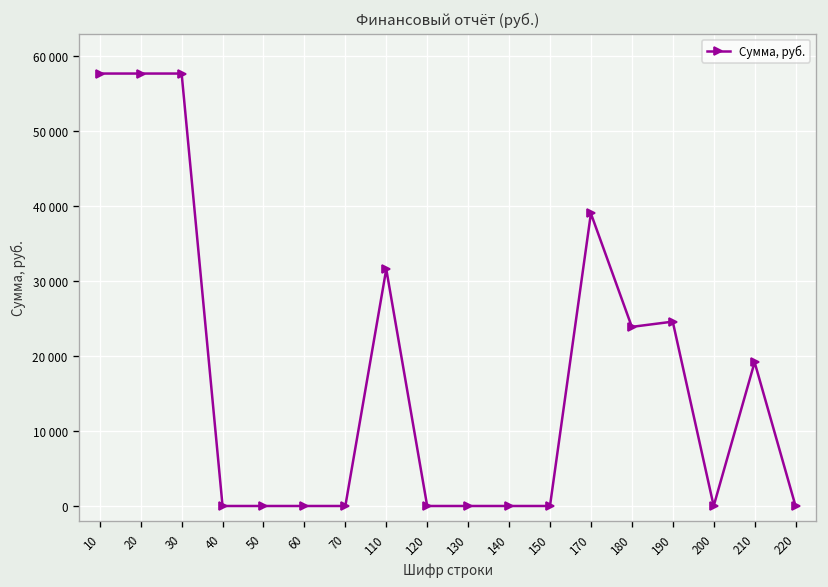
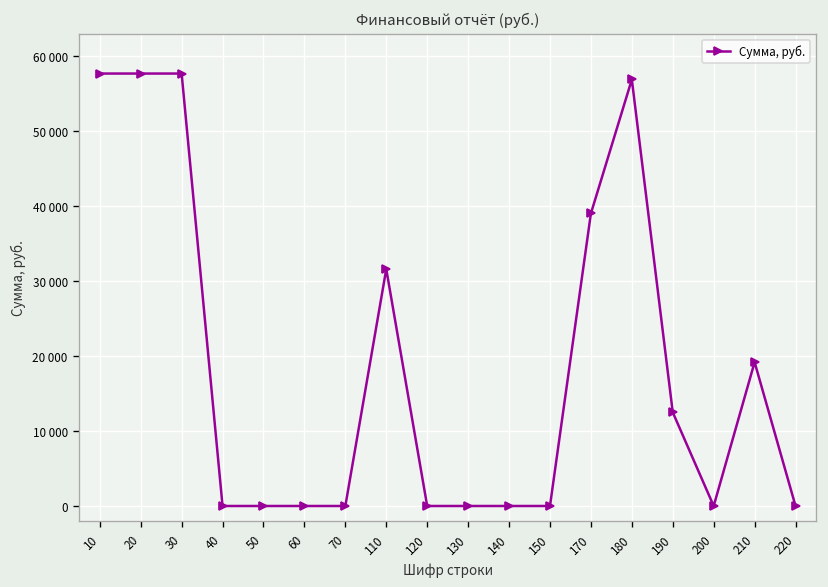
  {
    "10": 58000,
    "20": 58000,
    "30": 58000,
    "40": 0,
    "50": 0,
    "60": 0,
    "70": 0,
    "110": 32000,
    "120": 0,
    "130": 0,
    "140": 0,
    "150": 0,
    "170": 39000,
-   "180": 24000,
-   "190": 25000,
+   "180": 57000,
+   "190": 13000,
    "200": 0,
    "210": 19000,
    "220": 0
  }
